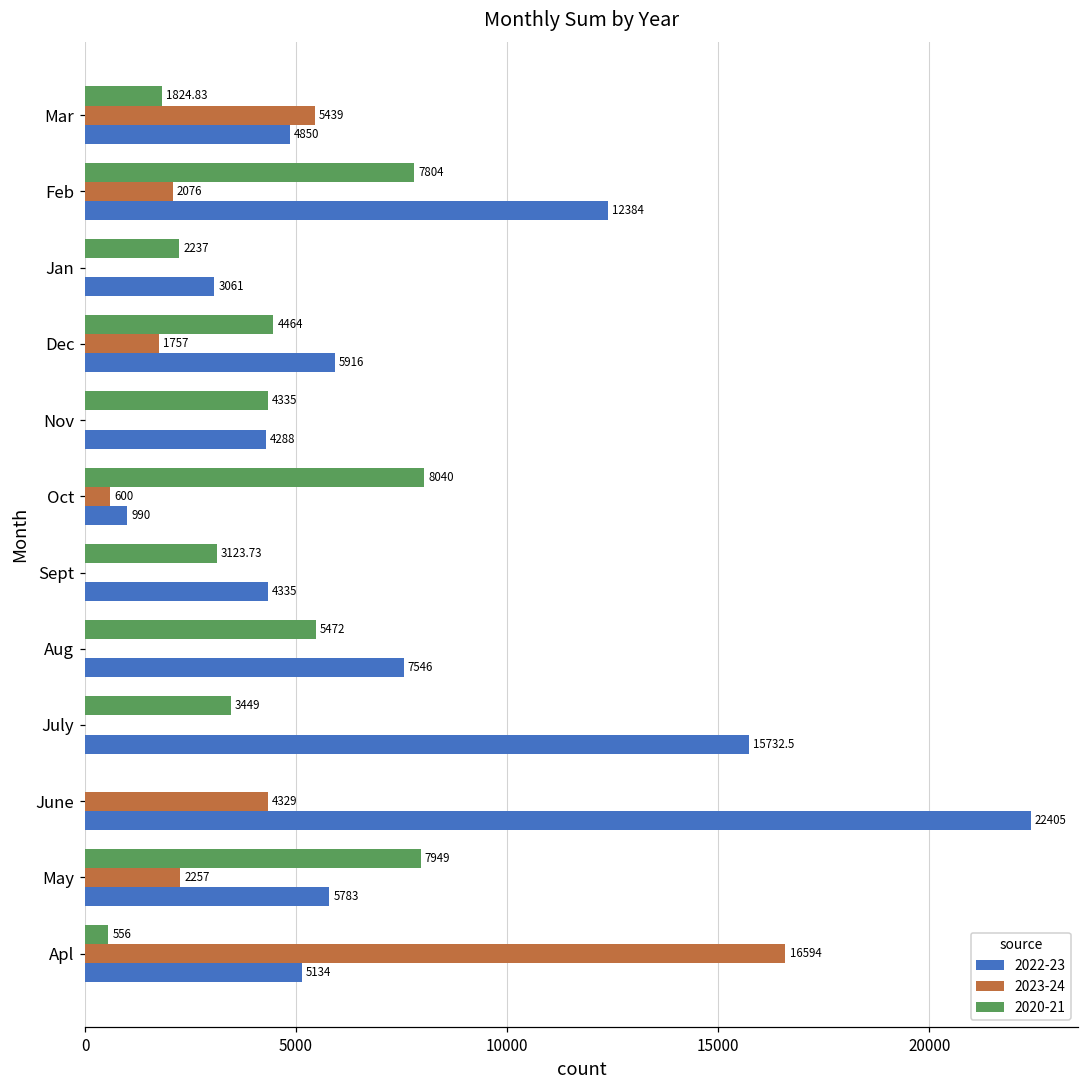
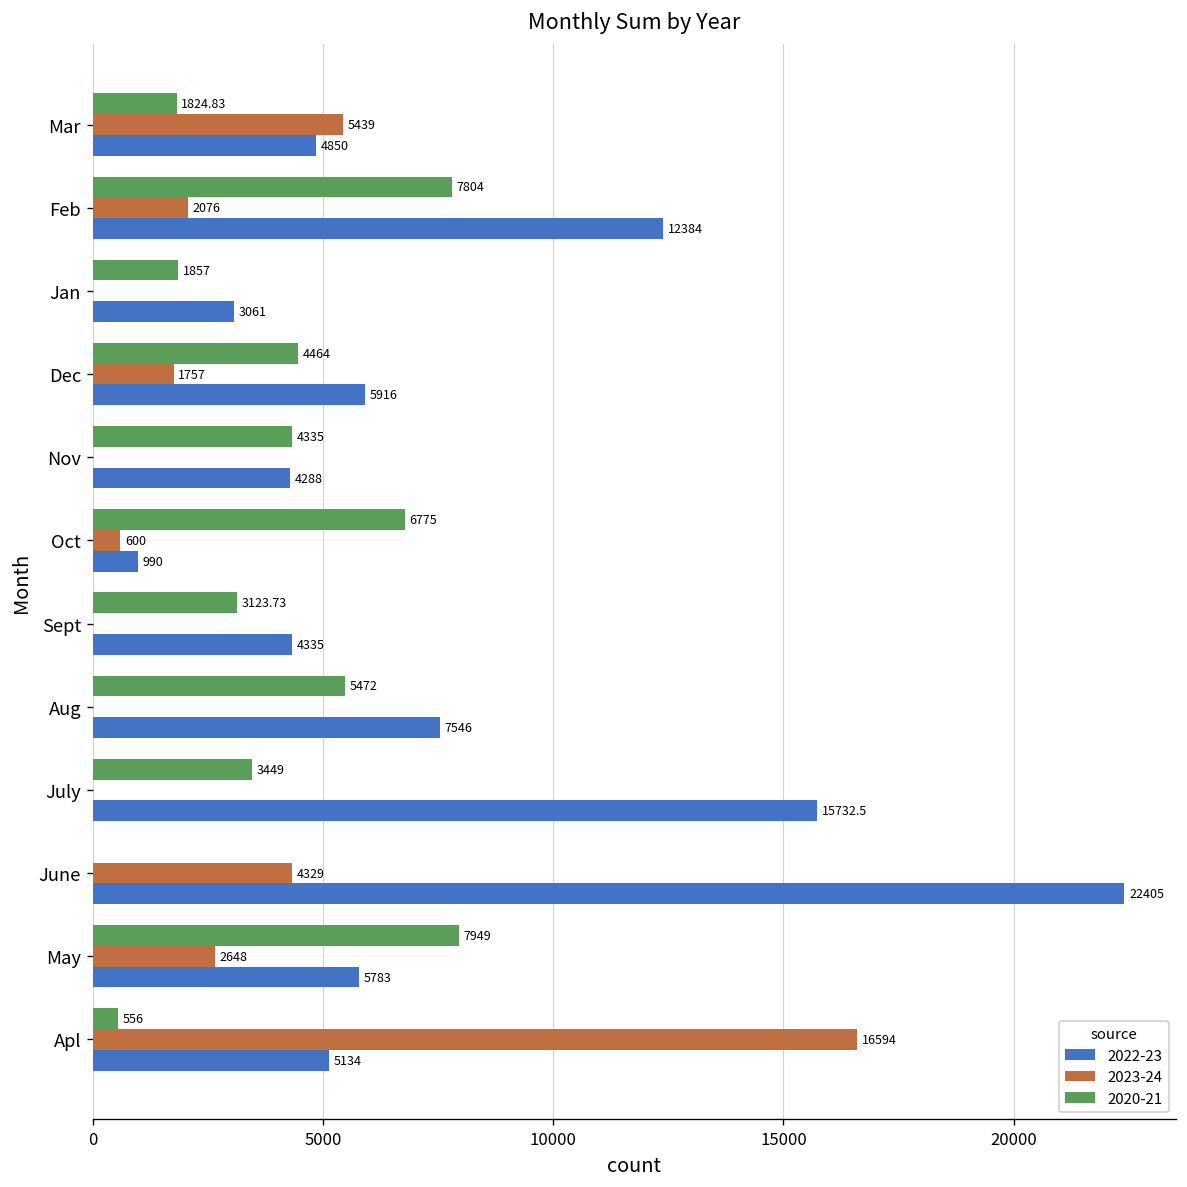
  {
    "2022-23": {
      "Mar": 4850,
      "Feb": 12384,
      "Jan": 3061,
      "Dec": 5916,
      "Nov": 4288,
      "Oct": 990,
      "Sept": 4335,
      "Aug": 7546,
      "July": 15732.5,
      "June": 22405,
      "May": 5783,
      "Apl": 5134
    },
    "2023-24": {
      "Mar": 5439,
      "Feb": 2076,
      "Dec": 1757,
      "Oct": 600,
      "June": 4329,
-     "May": 2257,
+     "May": 2648,
      "Apl": 16594
    },
    "2020-21": {
      "Mar": 1824.83,
      "Feb": 7804,
-     "Jan": 2237,
+     "Jan": 1857,
      "Dec": 4464,
      "Nov": 4335,
-     "Oct": 8040,
+     "Oct": 6775,
      "Sept": 3123.73,
      "Aug": 5472,
      "July": 3449,
      "May": 7949,
      "Apl": 556
    }
  }
